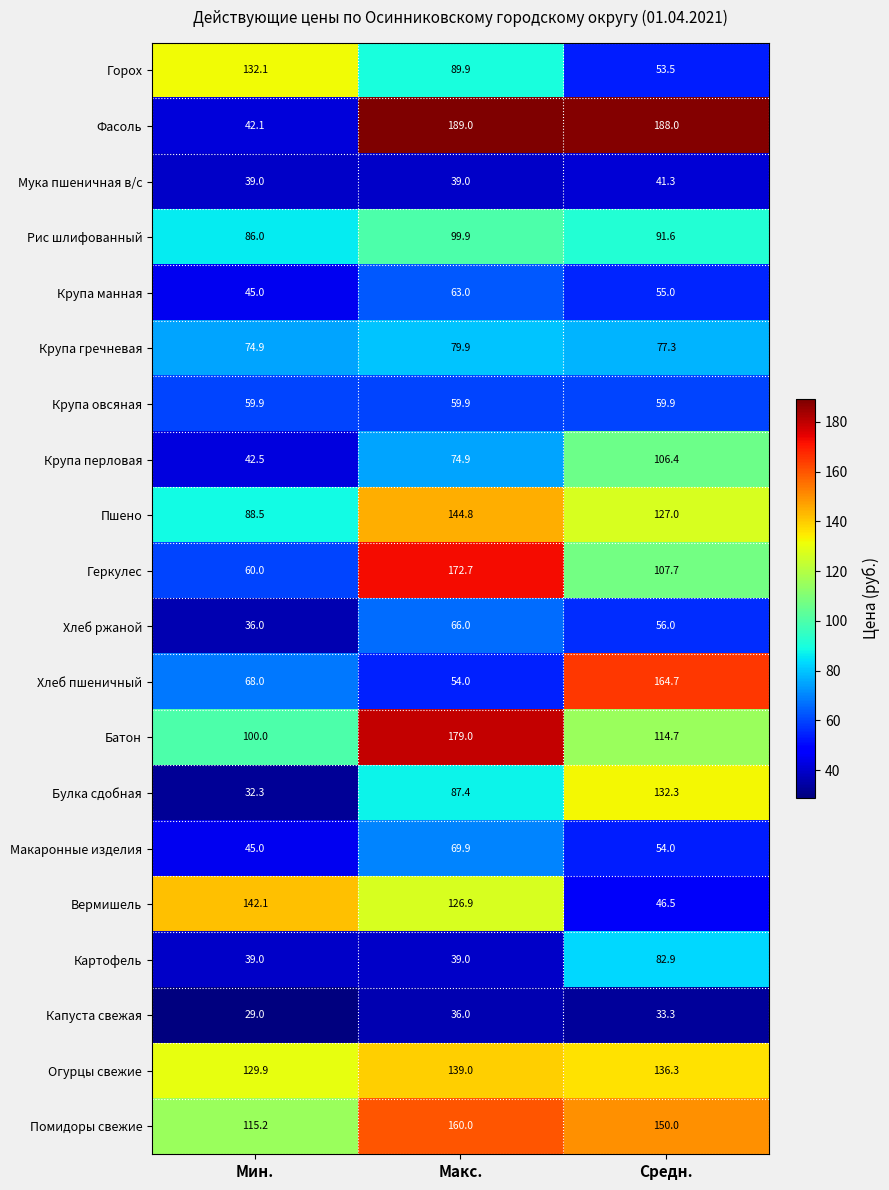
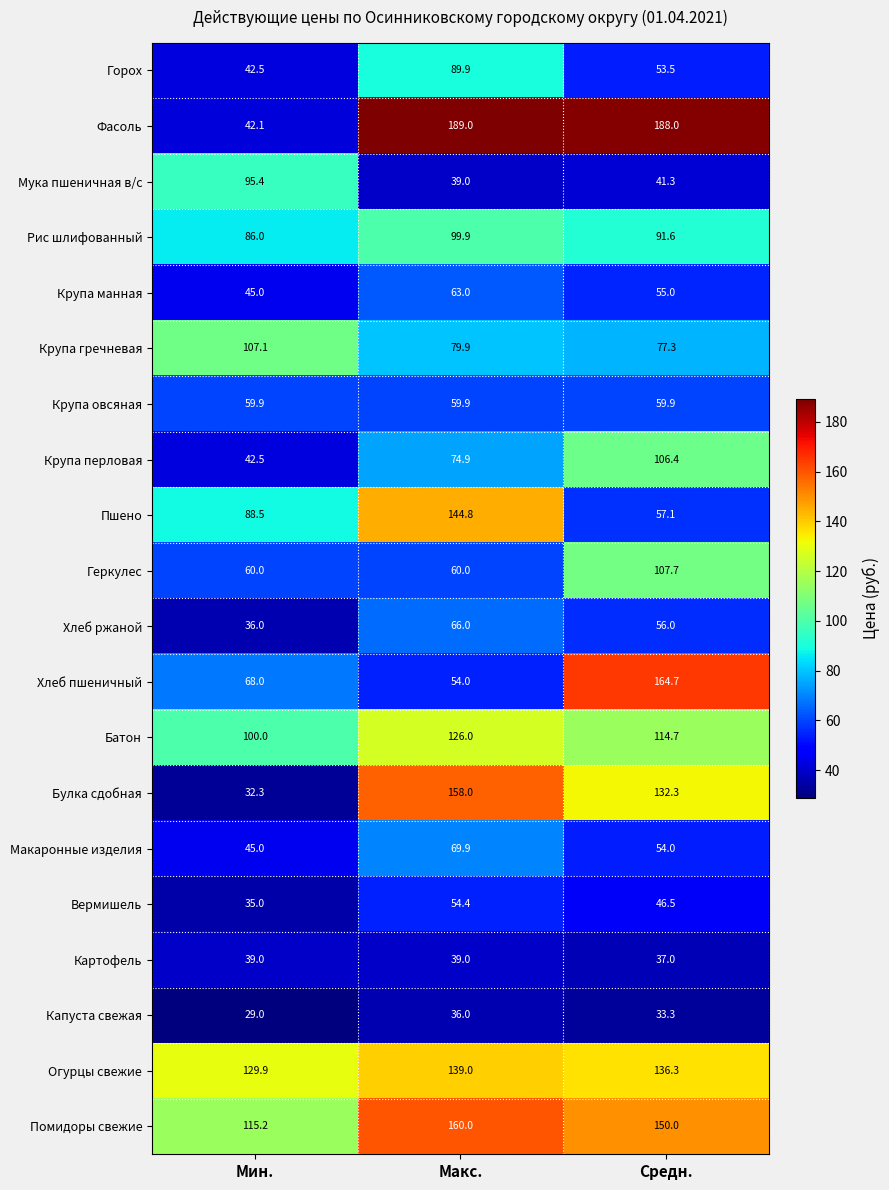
  {
    "Горох": {
-     "Мин.": 132.1,
+     "Мин.": 42.5,
      "Макс.": 89.9,
      "Средн.": 53.5
    },
    "Фасоль": {
      "Мин.": 42.1,
      "Макс.": 189.0,
      "Средн.": 188.0
    },
    "Мука пшеничная в/с": {
-     "Мин.": 39.0,
+     "Мин.": 95.4,
      "Макс.": 39.0,
      "Средн.": 41.3
    },
    "Рис шлифованный": {
      "Мин.": 86.0,
      "Макс.": 99.9,
      "Средн.": 91.6
    },
    "Крупа манная": {
      "Мин.": 45.0,
      "Макс.": 63.0,
      "Средн.": 55.0
    },
    "Крупа гречневая": {
-     "Мин.": 74.9,
+     "Мин.": 107.1,
      "Макс.": 79.9,
      "Средн.": 77.3
    },
    "Крупа овсяная": {
      "Мин.": 59.9,
      "Макс.": 59.9,
      "Средн.": 59.9
    },
    "Крупа перловая": {
      "Мин.": 42.5,
      "Макс.": 74.9,
      "Средн.": 106.4
    },
    "Пшено": {
      "Мин.": 88.5,
      "Макс.": 144.8,
-     "Средн.": 127.0
+     "Средн.": 57.1
    },
    "Геркулес": {
      "Мин.": 60.0,
-     "Макс.": 172.7,
+     "Макс.": 60.0,
      "Средн.": 107.7
    },
    "Хлеб ржаной": {
      "Мин.": 36.0,
      "Макс.": 66.0,
      "Средн.": 56.0
    },
    "Хлеб пшеничный": {
      "Мин.": 68.0,
      "Макс.": 54.0,
      "Средн.": 164.7
    },
    "Батон": {
      "Мин.": 100.0,
-     "Макс.": 179.0,
+     "Макс.": 126.0,
      "Средн.": 114.7
    },
    "Булка сдобная": {
      "Мин.": 32.3,
-     "Макс.": 87.4,
+     "Макс.": 158.0,
      "Средн.": 132.3
    },
    "Макаронные изделия": {
      "Мин.": 45.0,
      "Макс.": 69.9,
      "Средн.": 54.0
    },
    "Вермишель": {
-     "Мин.": 142.1,
-     "Макс.": 126.9,
+     "Мин.": 35.0,
+     "Макс.": 54.4,
      "Средн.": 46.5
    },
    "Картофель": {
      "Мин.": 39.0,
      "Макс.": 39.0,
-     "Средн.": 82.9
+     "Средн.": 37.0
    },
    "Капуста свежая": {
      "Мин.": 29.0,
      "Макс.": 36.0,
      "Средн.": 33.3
    },
    "Огурцы свежие": {
      "Мин.": 129.9,
      "Макс.": 139.0,
      "Средн.": 136.3
    },
    "Помидоры свежие": {
      "Мин.": 115.2,
      "Макс.": 160.0,
      "Средн.": 150.0
    }
  }
